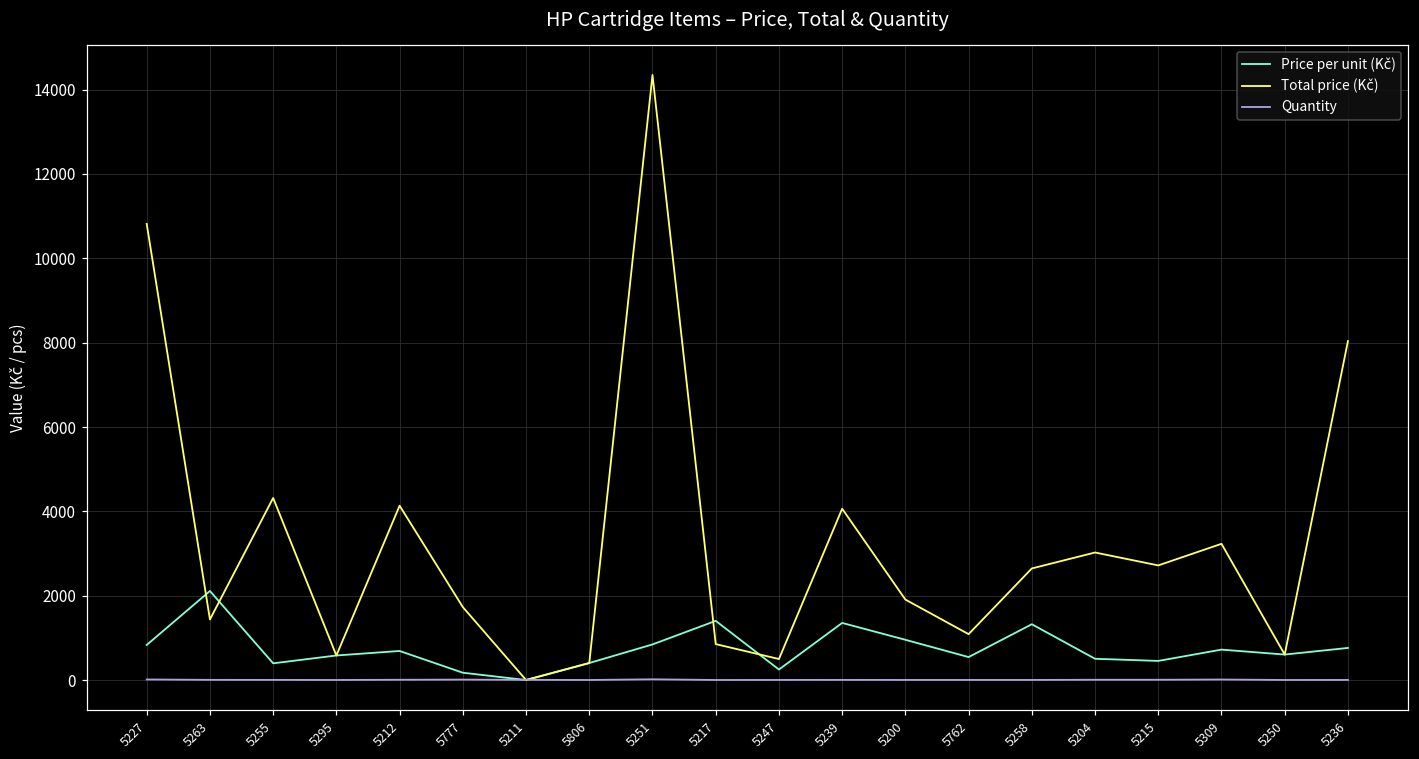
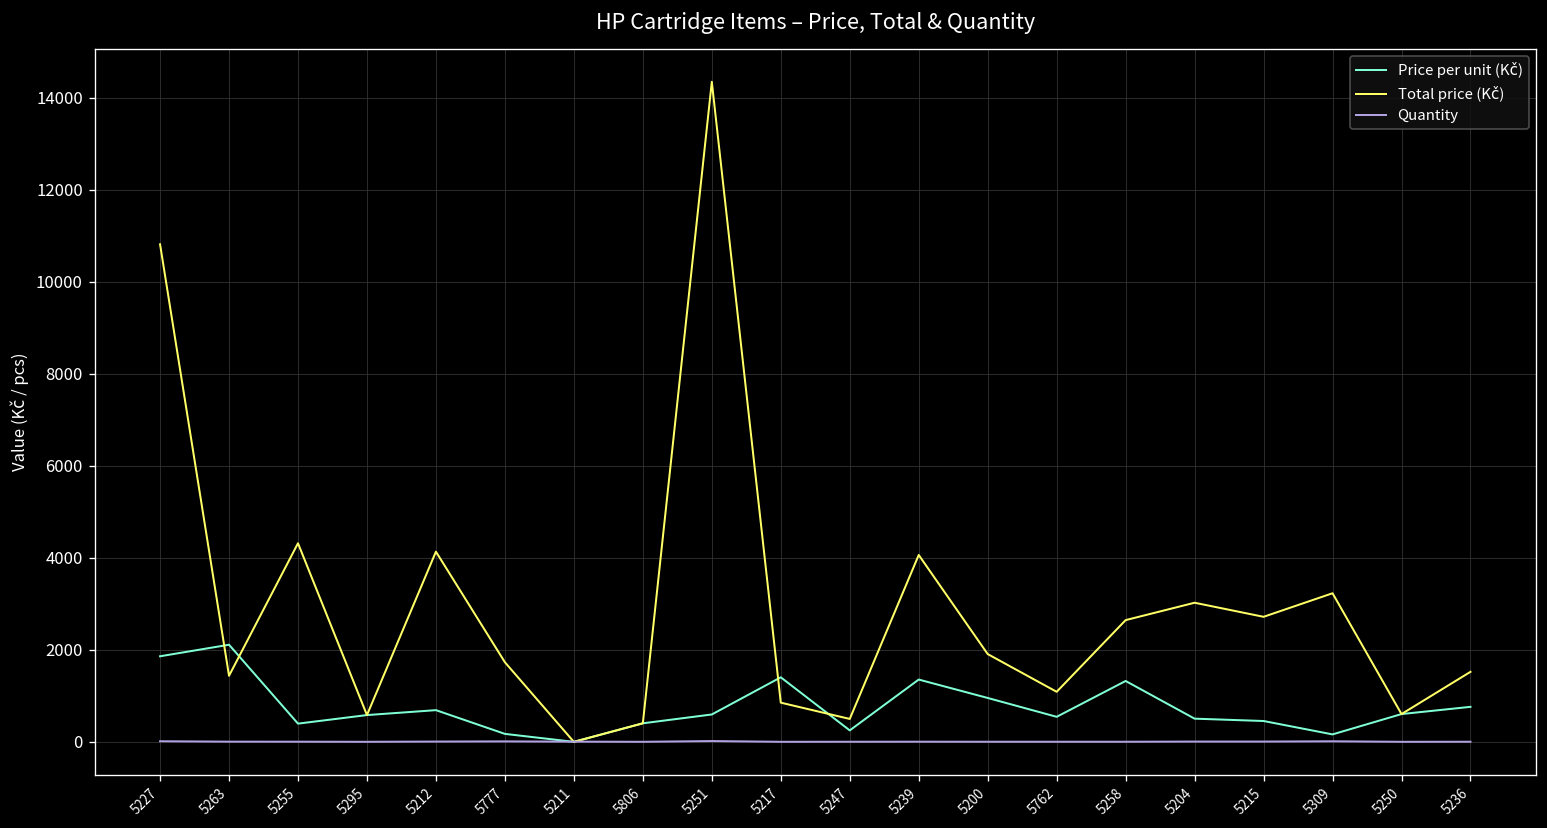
  {
    "Price per unit (Kč)": {
-     "5227": 800,
+     "5227": 1900,
      "5263": 2100,
      "5255": 400,
      "5212": 700,
      "5777": 200,
-     "5251": 800,
+     "5251": 600,
      "5217": 1400,
      "5247": 200,
      "5239": 1400,
      "5200": 1000,
      "5762": 500,
      "5258": 1300,
      "5204": 500,
      "5215": 500,
-     "5309": 700,
+     "5309": 200,
      "5236": 800
    },
    "Total price (Kč)": {
      "5227": 10800,
      "5263": 1400,
      "5255": 4300,
      "5212": 4100,
      "5777": 1700,
      "5251": 14300,
      "5217": 900,
      "5247": 500,
      "5239": 4100,
      "5200": 1900,
      "5762": 1100,
      "5258": 2600,
      "5204": 3000,
      "5215": 2700,
      "5309": 3200,
-     "5236": 8000
+     "5236": 1500
    },
    "Quantity": {
      "5227": 0,
      "5263": 0,
      "5255": 0,
      "5295": 0,
      "5212": 0,
      "5777": 0,
      "5806": 0,
      "5251": 0,
      "5217": 0,
      "5247": 0,
      "5239": 0,
      "5200": 0,
      "5762": 0,
      "5258": 0,
      "5204": 0,
      "5215": 0,
      "5309": 0,
      "5250": 0,
      "5236": 0
    }
  }
